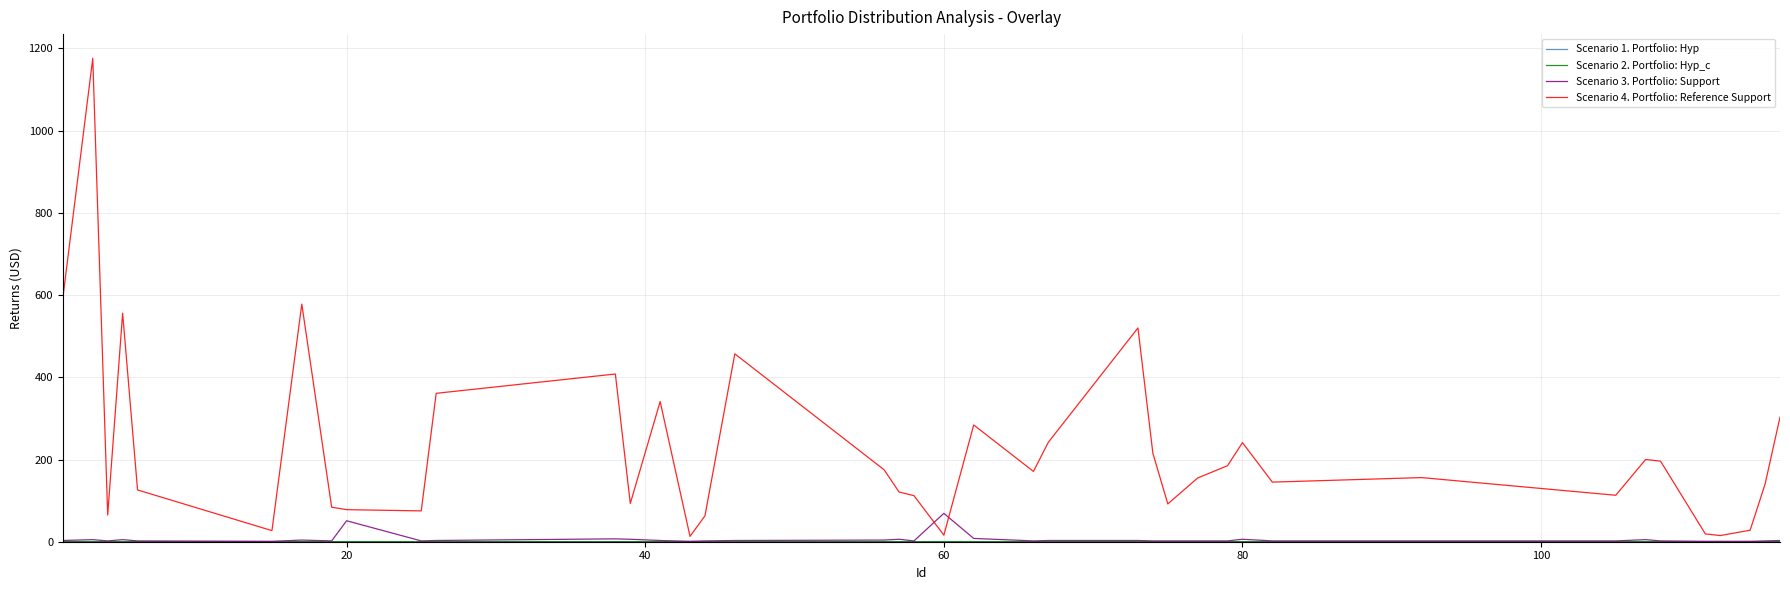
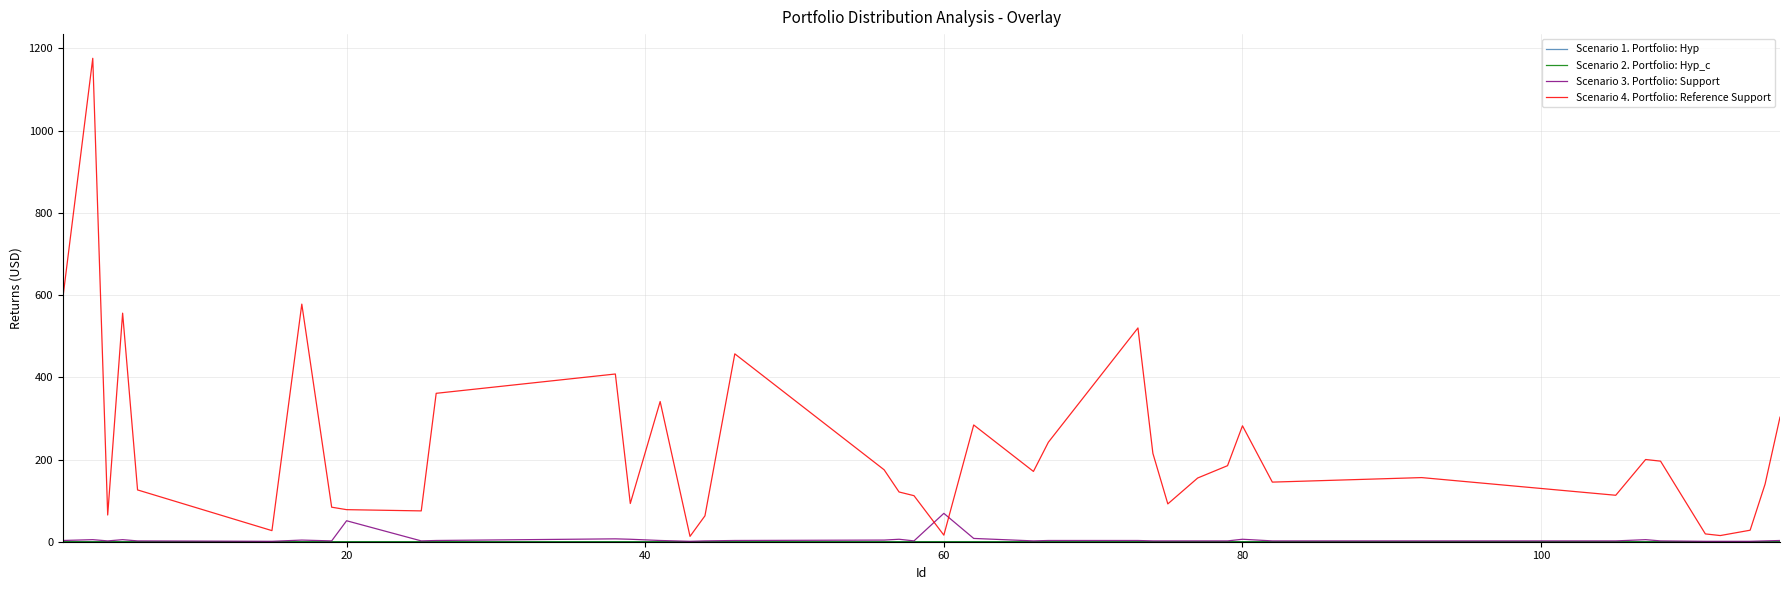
  {
    "Scenario 2. Portfolio: Hyp_c": {
      "20": 0,
      "60": 0
    },
    "Scenario 3. Portfolio: Support": {
      "20": 50,
      "60": 70
    },
    "Scenario 4. Portfolio: Reference Support": {
      "20": 80,
      "60": 20,
-     "80": 240
+     "80": 280
    }
  }
